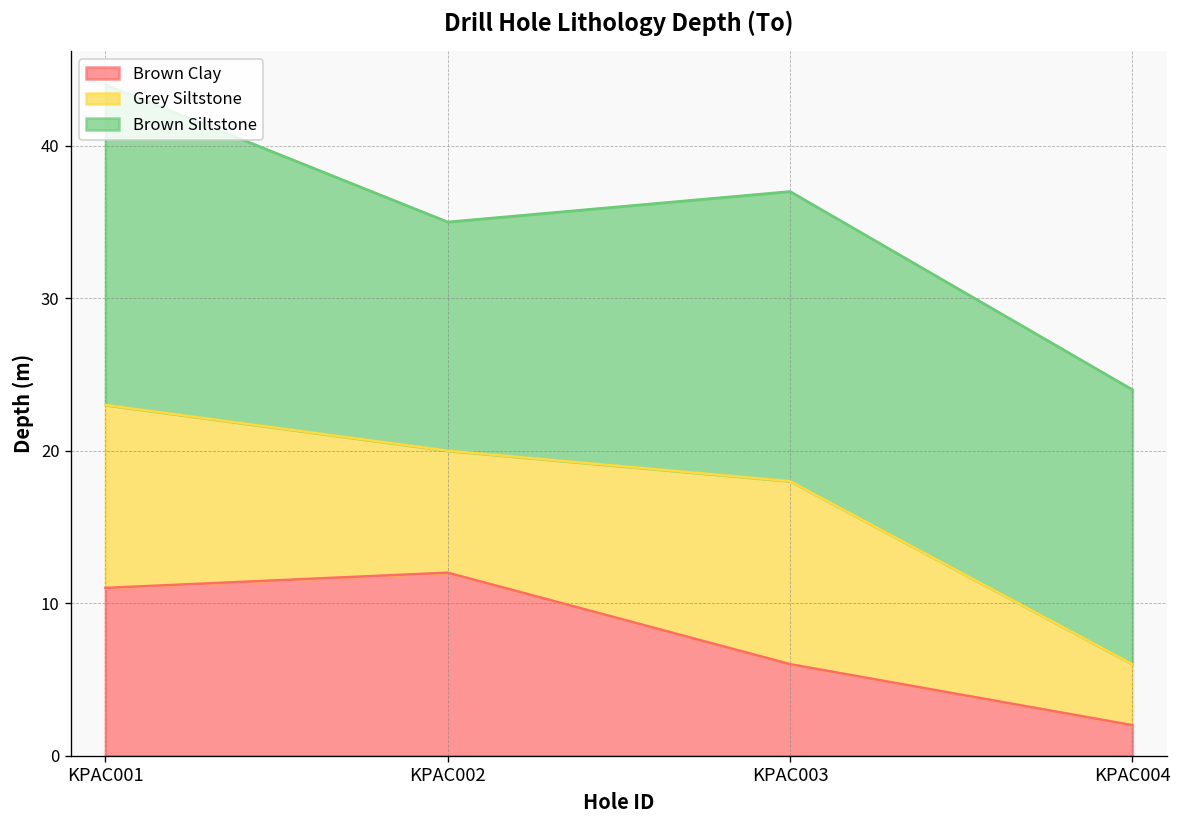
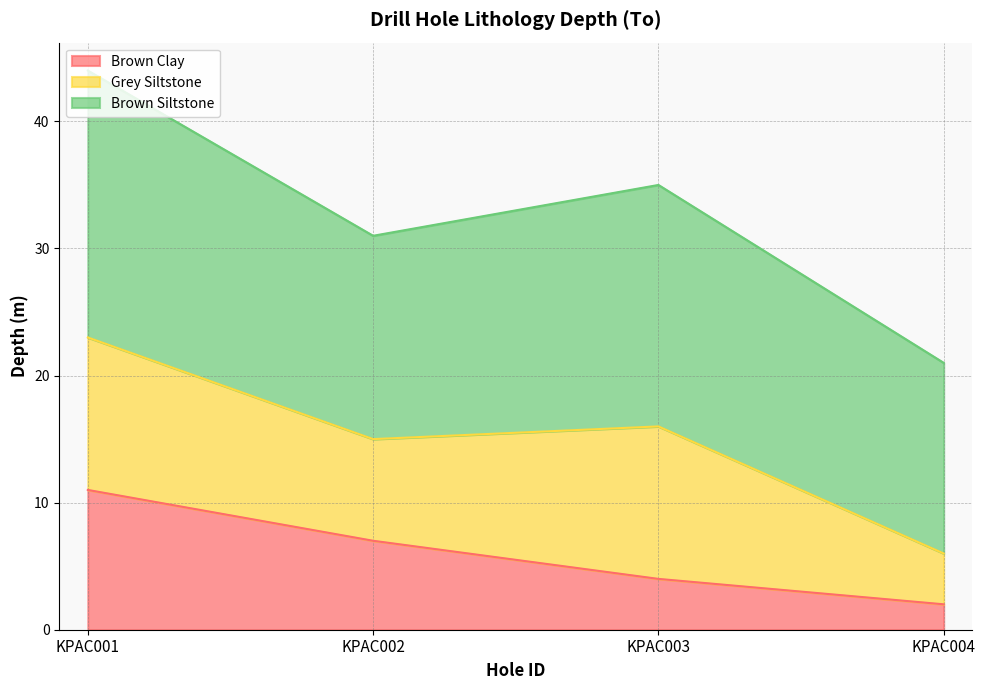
  {
    "Brown Clay": {
      "KPAC001": 11,
-     "KPAC002": 12,
-     "KPAC003": 6,
+     "KPAC002": 7,
+     "KPAC003": 4,
      "KPAC004": 2
    },
    "Grey Siltstone": {
      "KPAC001": 12,
      "KPAC002": 8,
      "KPAC003": 12,
      "KPAC004": 4
    },
    "Brown Siltstone": {
-     "KPAC002": 15,
+     "KPAC002": 16,
      "KPAC003": 19,
-     "KPAC004": 18
+     "KPAC004": 15
    }
  }
